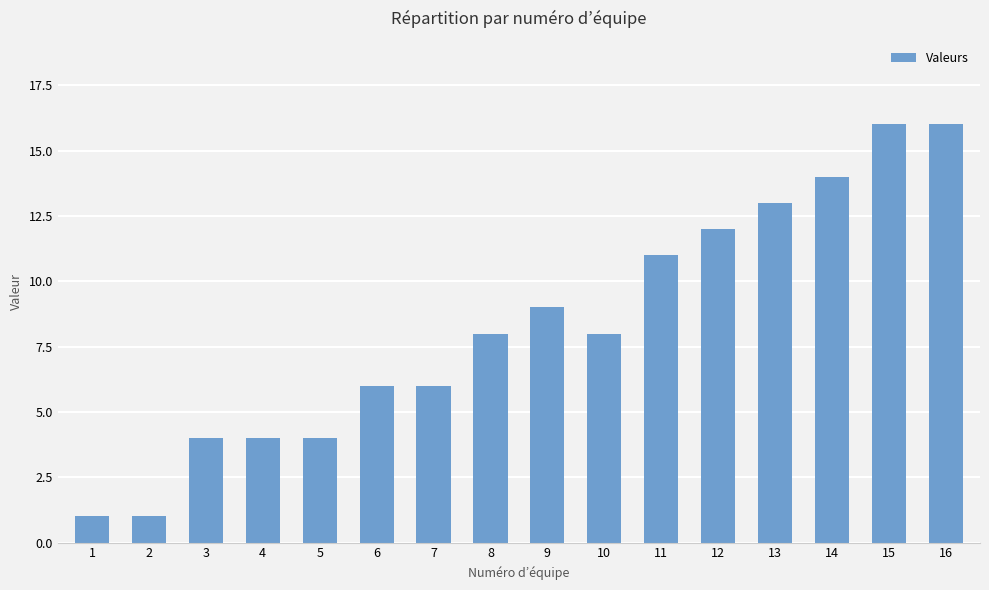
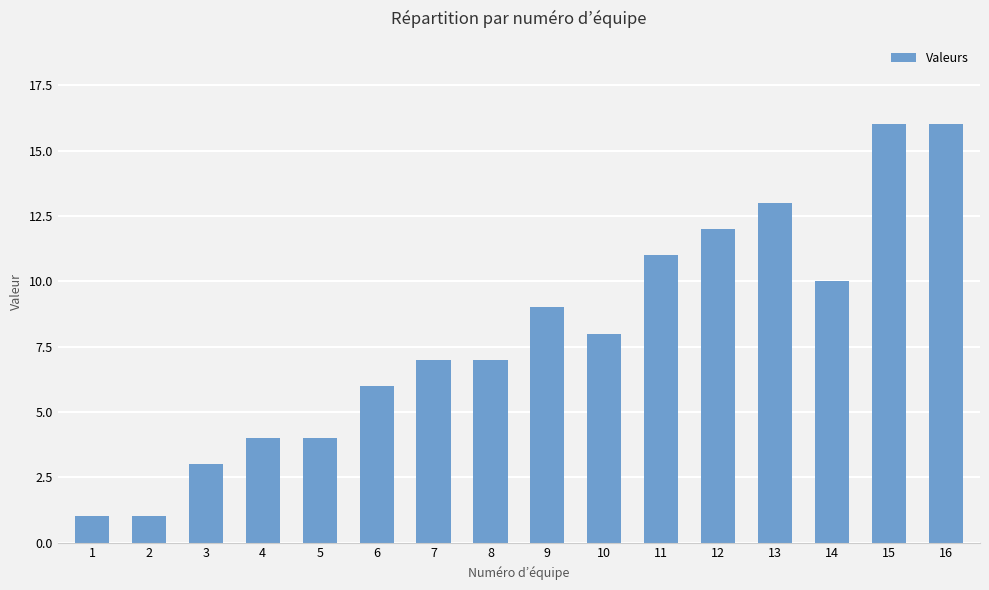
  {
    "1": 1,
    "2": 1,
-   "3": 4,
+   "3": 3,
    "4": 4,
    "5": 4,
    "6": 6,
-   "7": 6,
-   "8": 8,
+   "7": 7,
+   "8": 7,
    "9": 9,
    "10": 8,
    "11": 11,
    "12": 12,
    "13": 13,
-   "14": 14,
+   "14": 10,
    "15": 16,
    "16": 16
  }
